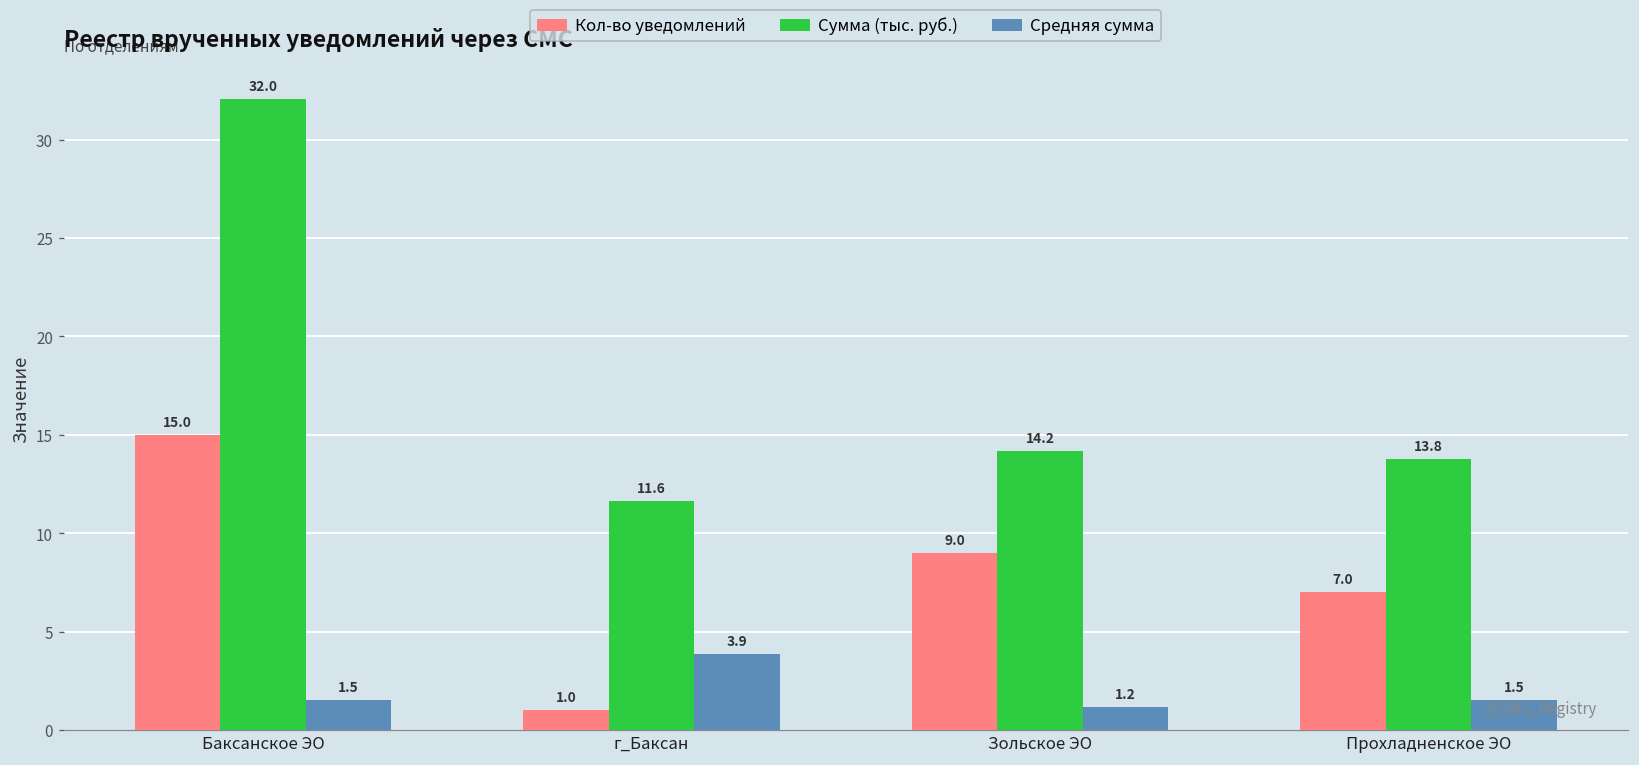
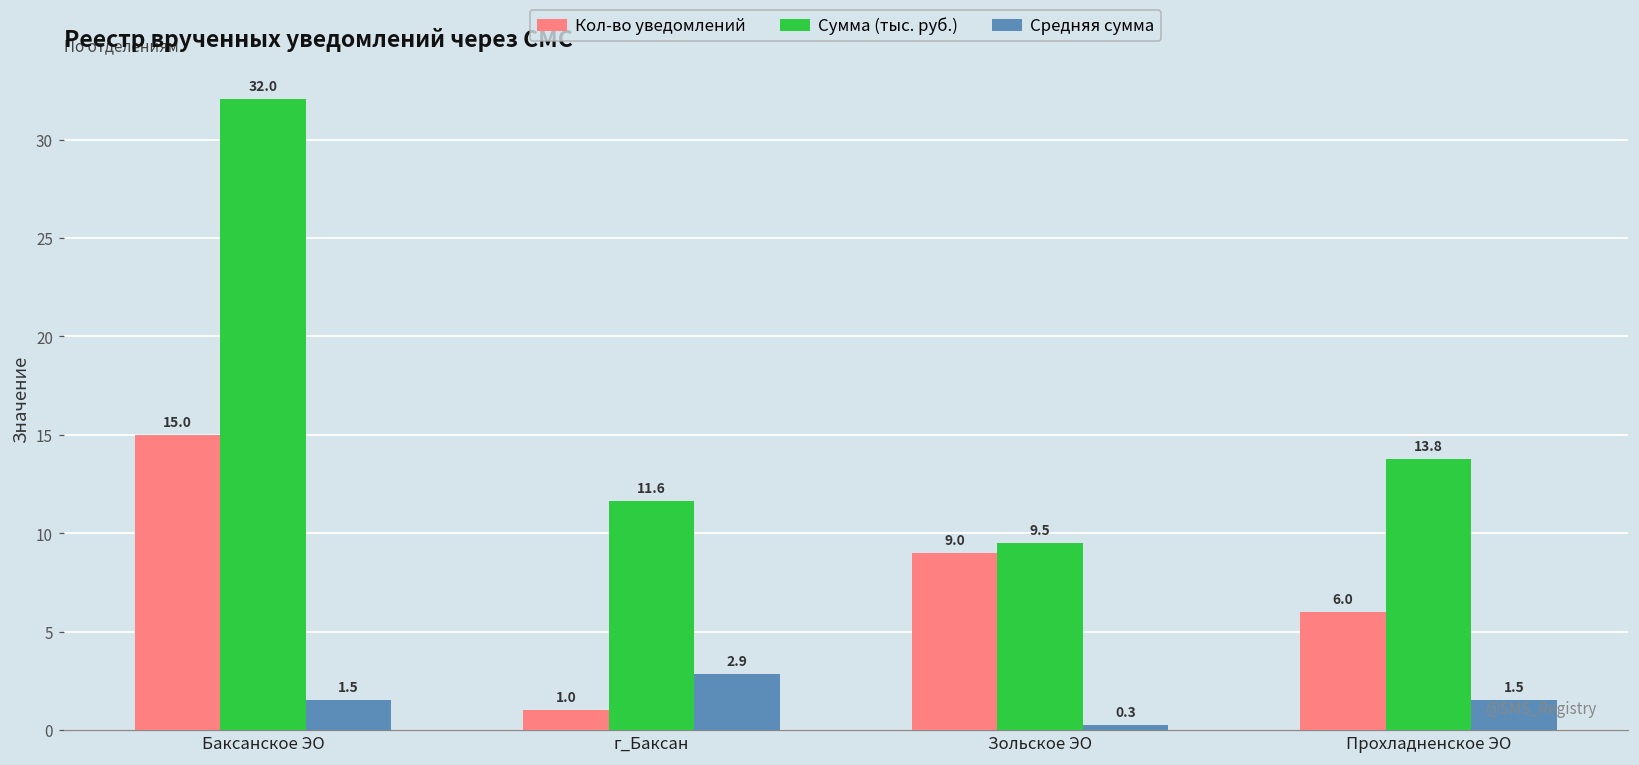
  {
    "Кол-во уведомлений": {
      "Баксанское ЭО": 15.0,
      "г_Баксан": 1.0,
      "Зольское ЭО": 9.0,
-     "Прохладненское ЭО": 7.0
+     "Прохладненское ЭО": 6.0
    },
    "Сумма (тыс. руб.)": {
      "Баксанское ЭО": 32.0,
      "г_Баксан": 11.6,
-     "Зольское ЭО": 14.2,
+     "Зольское ЭО": 9.5,
      "Прохладненское ЭО": 13.8
    },
    "Средняя сумма": {
      "Баксанское ЭО": 1.5,
-     "г_Баксан": 3.9,
-     "Зольское ЭО": 1.2,
+     "г_Баксан": 2.9,
+     "Зольское ЭО": 0.3,
      "Прохладненское ЭО": 1.5
    }
  }
